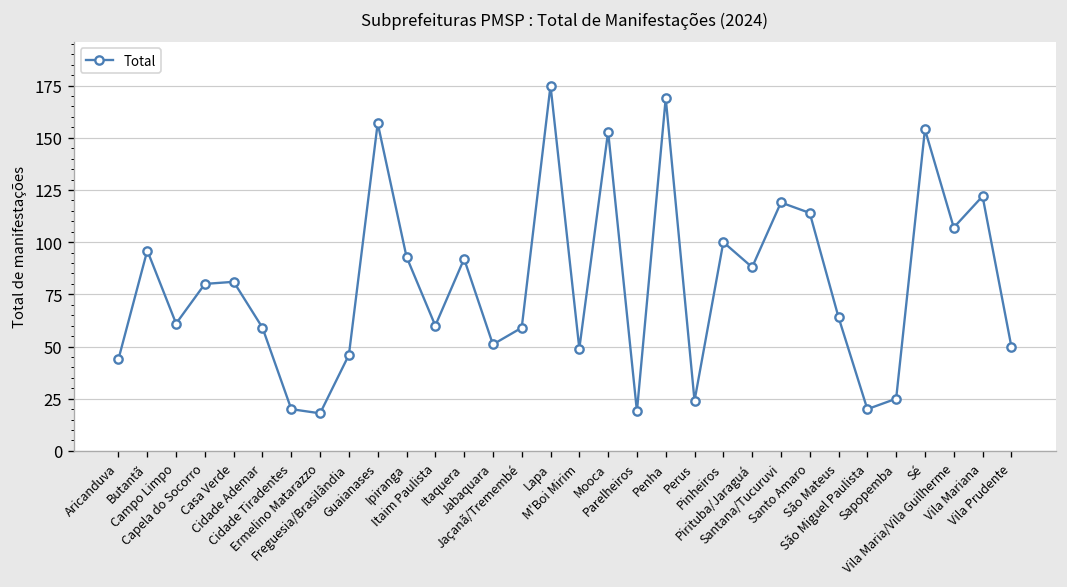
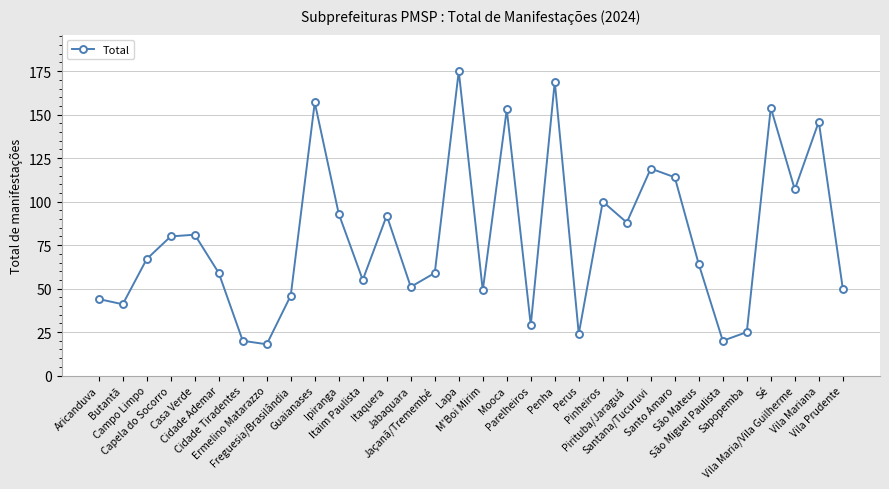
  {
    "Aricanduva": 44,
-   "Butantã": 96,
-   "Campo Limpo": 61,
+   "Butantã": 41,
+   "Campo Limpo": 67,
    "Capela do Socorro": 80,
    "Casa Verde": 81,
    "Cidade Ademar": 59,
    "Cidade Tiradentes": 20,
    "Ermelino Matarazzo": 18,
    "Freguesia/Brasilândia": 46,
    "Guaianases": 157,
    "Ipiranga": 93,
-   "Itaim Paulista": 60,
+   "Itaim Paulista": 55,
    "Itaquera": 92,
    "Jabaquara": 51,
    "Jaçanã/Tremembé": 59,
    "Lapa": 175,
    "M'Boi Mirim": 49,
    "Mooca": 153,
-   "Parelheiros": 19,
+   "Parelheiros": 29,
    "Penha": 169,
    "Perus": 24,
    "Pinheiros": 100,
    "Pirituba/Jaraguá": 88,
    "Santana/Tucuruvi": 119,
    "Santo Amaro": 114,
    "São Mateus": 64,
    "São Miguel Paulista": 20,
    "Sapopemba": 25,
    "Sé": 154,
    "Vila Maria/Vila Guilherme": 107,
-   "Vila Mariana": 122,
+   "Vila Mariana": 146,
    "Vila Prudente": 50
  }
